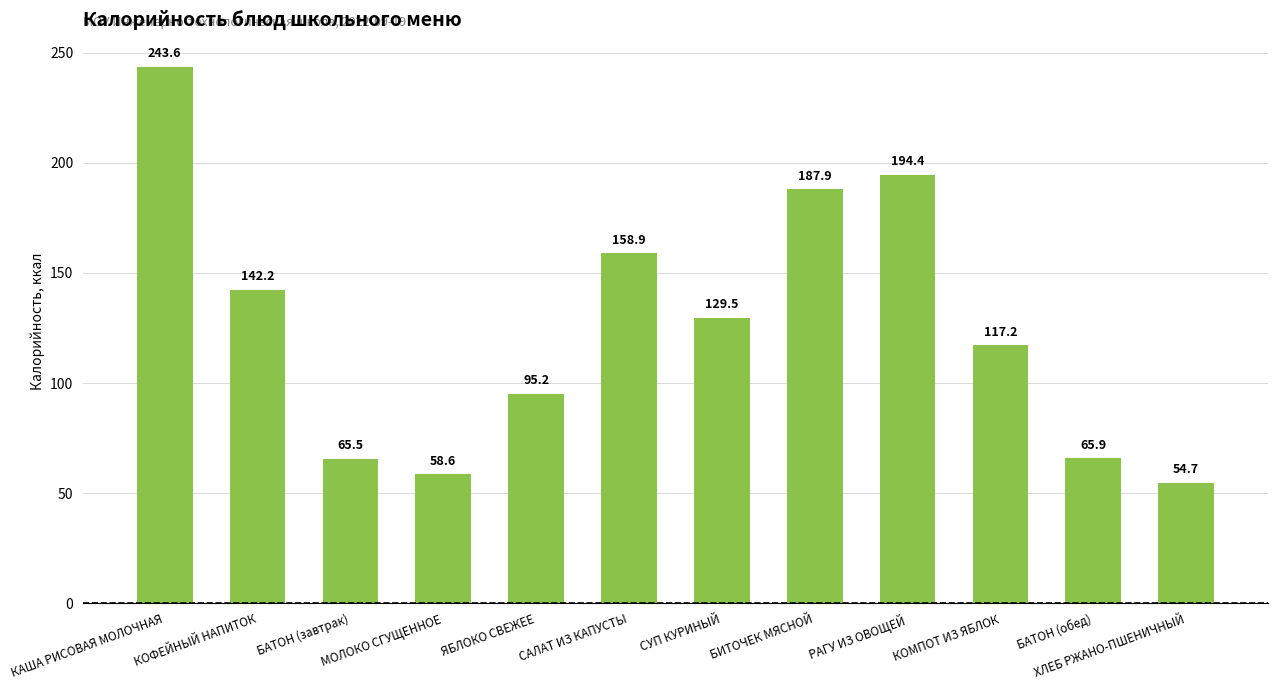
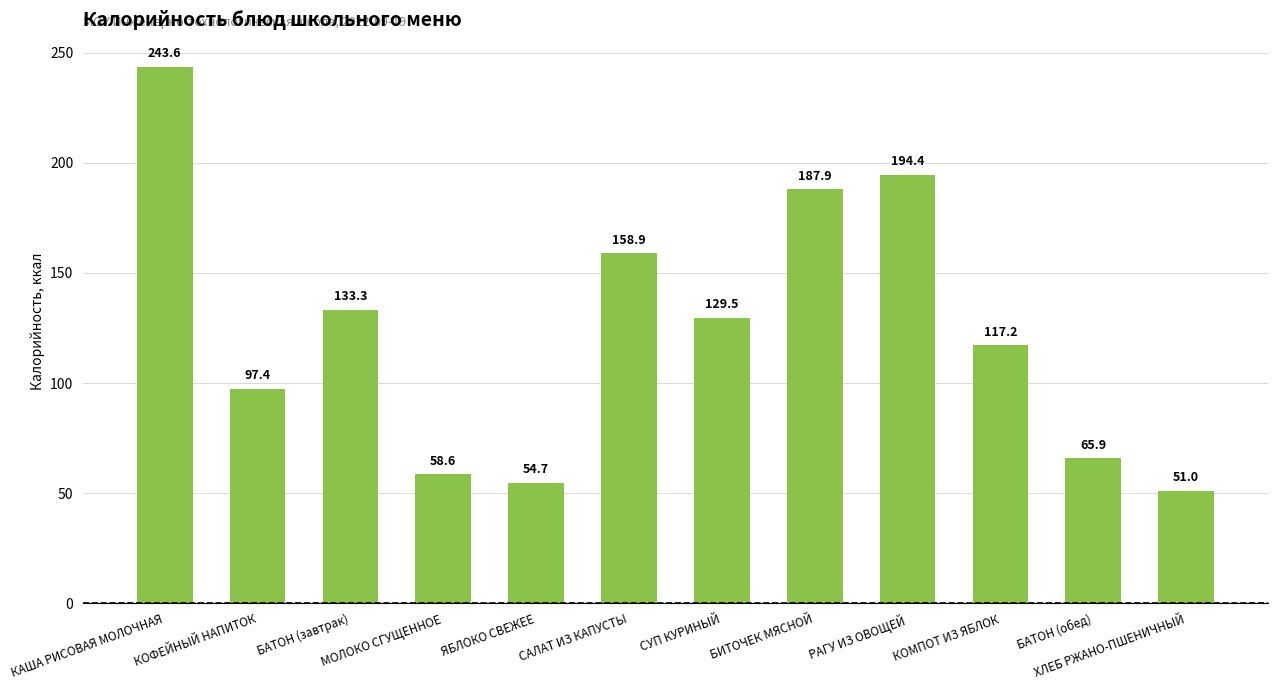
  {
    "КАША РИСОВАЯ МОЛОЧНАЯ": 243.6,
-   "КОФЕЙНЫЙ НАПИТОК": 142.2,
-   "БАТОН (завтрак)": 65.5,
+   "КОФЕЙНЫЙ НАПИТОК": 97.4,
+   "БАТОН (завтрак)": 133.3,
    "МОЛОКО СГУЩЕННОЕ": 58.6,
-   "ЯБЛОКО СВЕЖЕЕ": 95.2,
+   "ЯБЛОКО СВЕЖЕЕ": 54.7,
    "САЛАТ ИЗ КАПУСТЫ": 158.9,
    "СУП КУРИНЫЙ": 129.5,
    "БИТОЧЕК МЯСНОЙ": 187.9,
    "РАГУ ИЗ ОВОЩЕЙ": 194.4,
    "КОМПОТ ИЗ ЯБЛОК": 117.2,
    "БАТОН (обед)": 65.9,
-   "ХЛЕБ РЖАНО-ПШЕНИЧНЫЙ": 54.7
+   "ХЛЕБ РЖАНО-ПШЕНИЧНЫЙ": 51.0
  }
